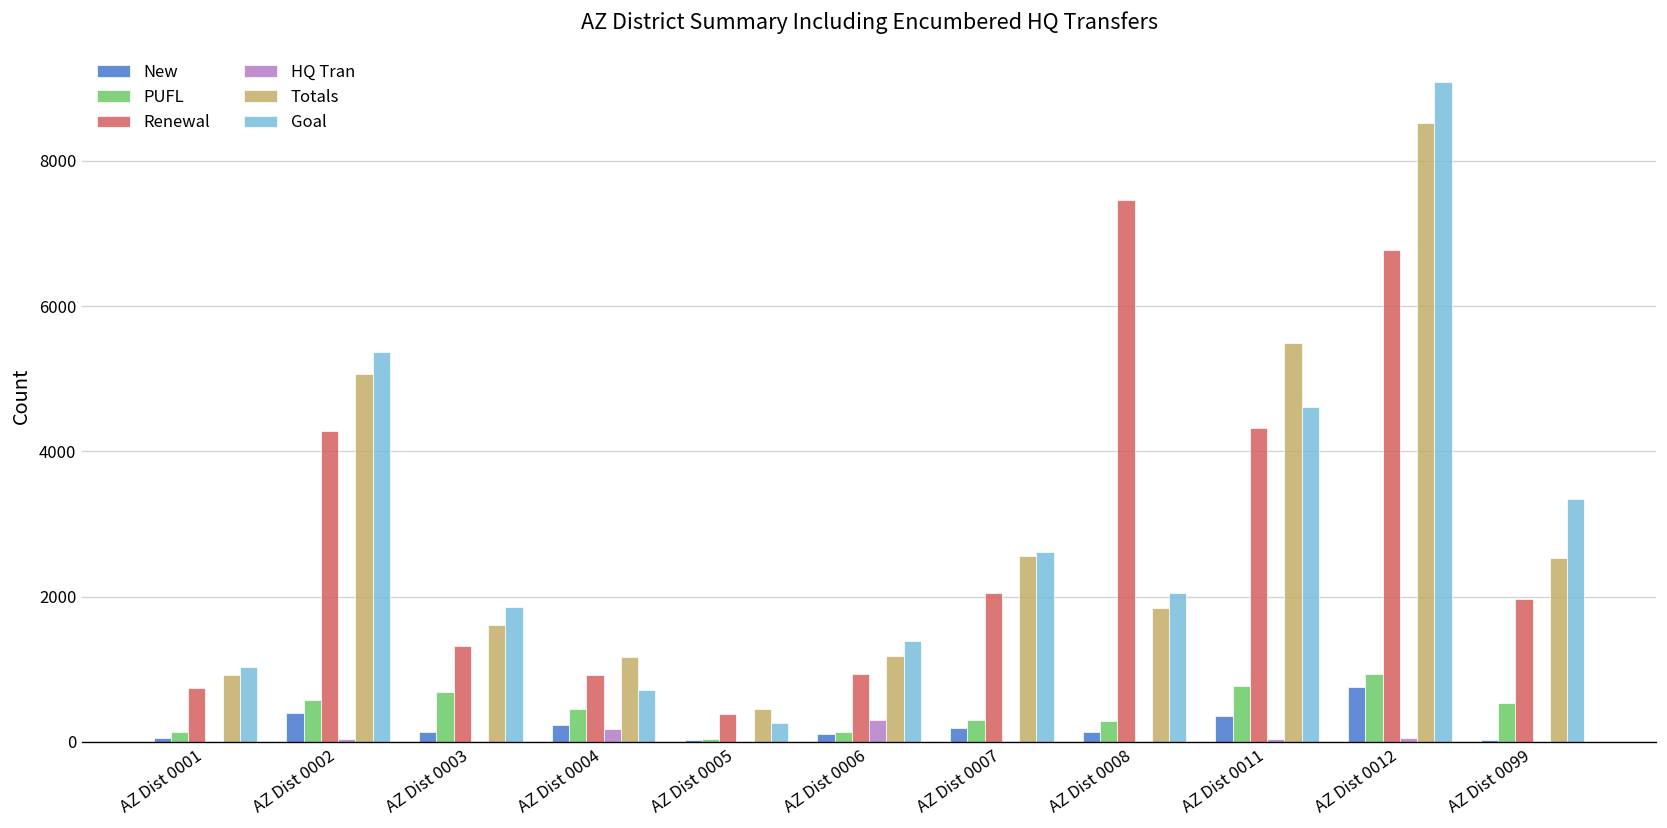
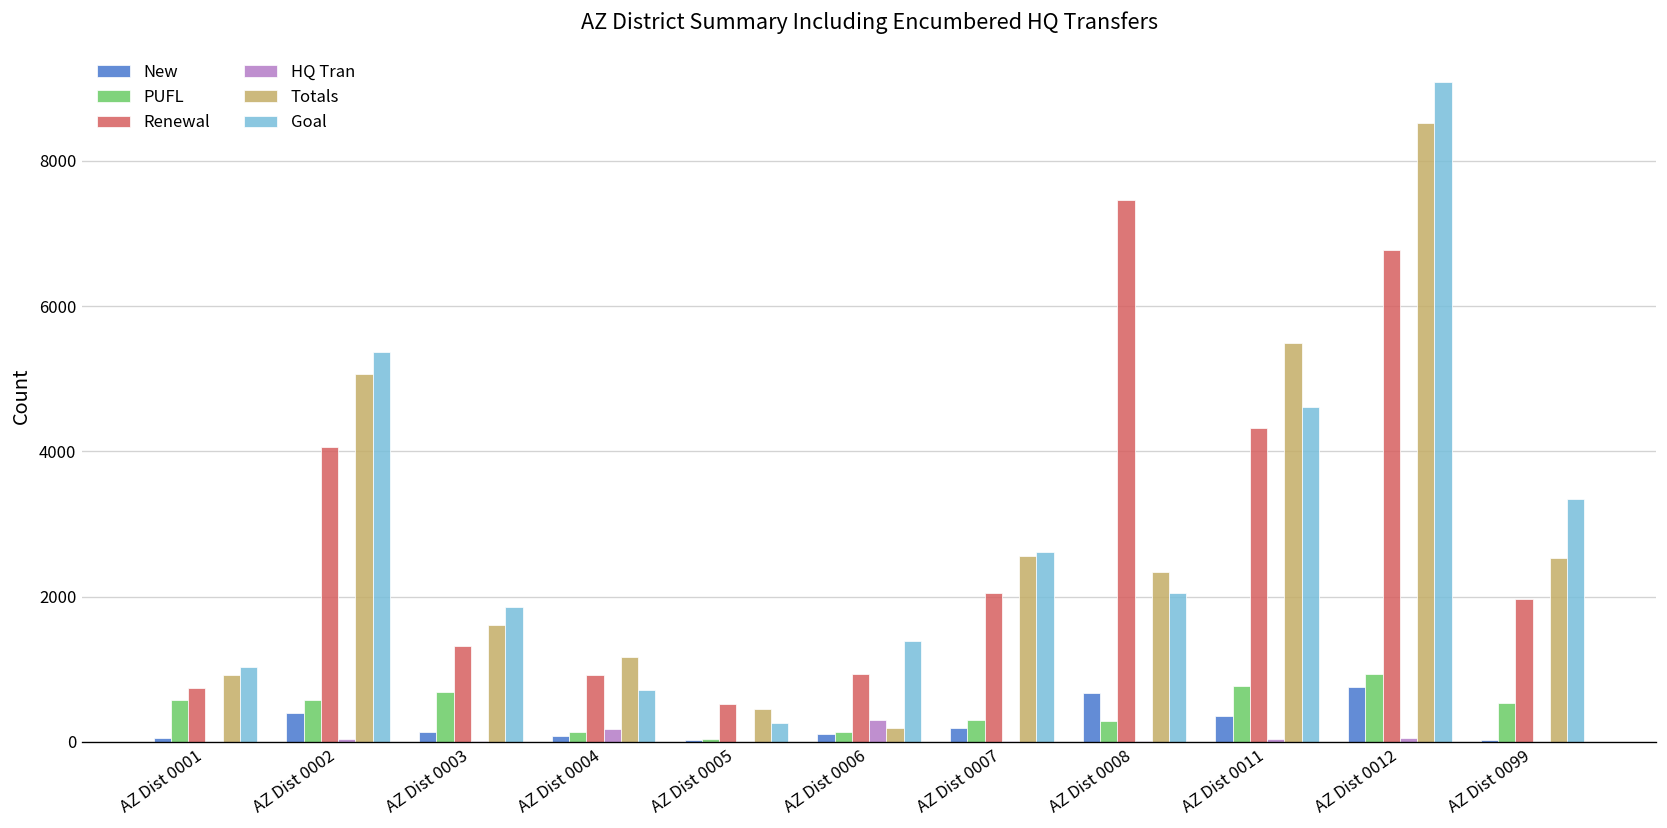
  {
    "New": {
      "AZ Dist 0001": 100,
      "AZ Dist 0002": 400,
      "AZ Dist 0003": 100,
-     "AZ Dist 0004": 200,
+     "AZ Dist 0004": 100,
      "AZ Dist 0006": 100,
      "AZ Dist 0007": 200,
-     "AZ Dist 0008": 100,
+     "AZ Dist 0008": 700,
      "AZ Dist 0011": 400,
      "AZ Dist 0012": 800
    },
    "PUFL": {
-     "AZ Dist 0001": 100,
+     "AZ Dist 0001": 600,
      "AZ Dist 0002": 600,
      "AZ Dist 0003": 700,
-     "AZ Dist 0004": 500,
+     "AZ Dist 0004": 100,
      "AZ Dist 0006": 100,
      "AZ Dist 0007": 300,
      "AZ Dist 0008": 300,
      "AZ Dist 0011": 800,
      "AZ Dist 0012": 900,
      "AZ Dist 0099": 500
    },
    "Renewal": {
      "AZ Dist 0001": 700,
-     "AZ Dist 0002": 4300,
+     "AZ Dist 0002": 4100,
      "AZ Dist 0003": 1300,
      "AZ Dist 0004": 900,
-     "AZ Dist 0005": 400,
+     "AZ Dist 0005": 500,
      "AZ Dist 0006": 900,
      "AZ Dist 0007": 2000,
      "AZ Dist 0008": 7500,
      "AZ Dist 0011": 4300,
      "AZ Dist 0012": 6800,
      "AZ Dist 0099": 2000
    },
    "HQ Tran": {
      "AZ Dist 0004": 200,
      "AZ Dist 0006": 300,
      "AZ Dist 0011": 0,
      "AZ Dist 0012": 100,
      "AZ Dist 0099": 0
    },
    "Totals": {
      "AZ Dist 0001": 900,
      "AZ Dist 0002": 5100,
      "AZ Dist 0003": 1600,
      "AZ Dist 0004": 1200,
      "AZ Dist 0005": 500,
-     "AZ Dist 0006": 1200,
+     "AZ Dist 0006": 200,
      "AZ Dist 0007": 2600,
-     "AZ Dist 0008": 1900,
+     "AZ Dist 0008": 2300,
      "AZ Dist 0011": 5500,
      "AZ Dist 0012": 8500,
      "AZ Dist 0099": 2500
    },
    "Goal": {
      "AZ Dist 0001": 1000,
      "AZ Dist 0002": 5400,
      "AZ Dist 0003": 1900,
      "AZ Dist 0004": 700,
      "AZ Dist 0005": 300,
      "AZ Dist 0006": 1400,
      "AZ Dist 0007": 2600,
      "AZ Dist 0008": 2100,
      "AZ Dist 0011": 4600,
      "AZ Dist 0012": 9100,
      "AZ Dist 0099": 3300
    }
  }
